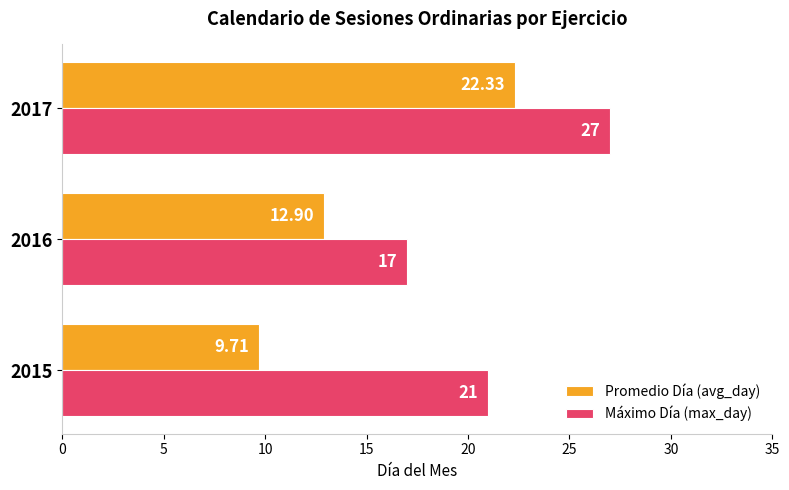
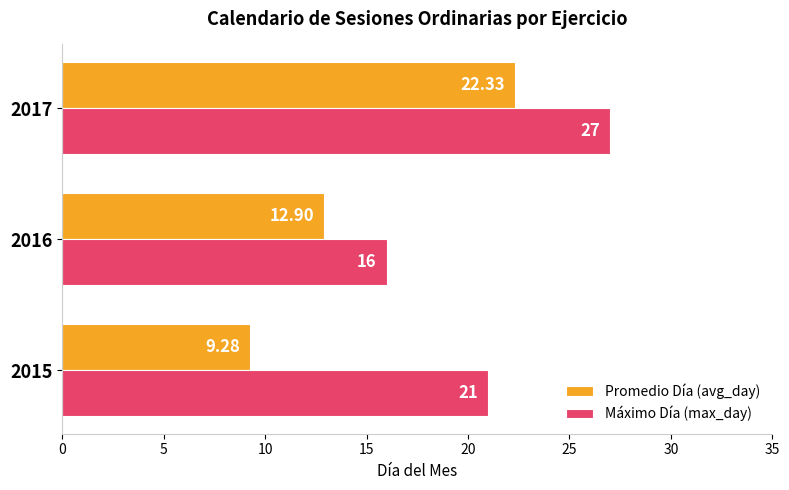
  {
    "Promedio Día (avg_day)": {
      "2017": 22.33,
      "2016": 12.90,
-     "2015": 9.71
+     "2015": 9.28
    },
    "Máximo Día (max_day)": {
      "2017": 27,
-     "2016": 17,
+     "2016": 16,
      "2015": 21
    }
  }
